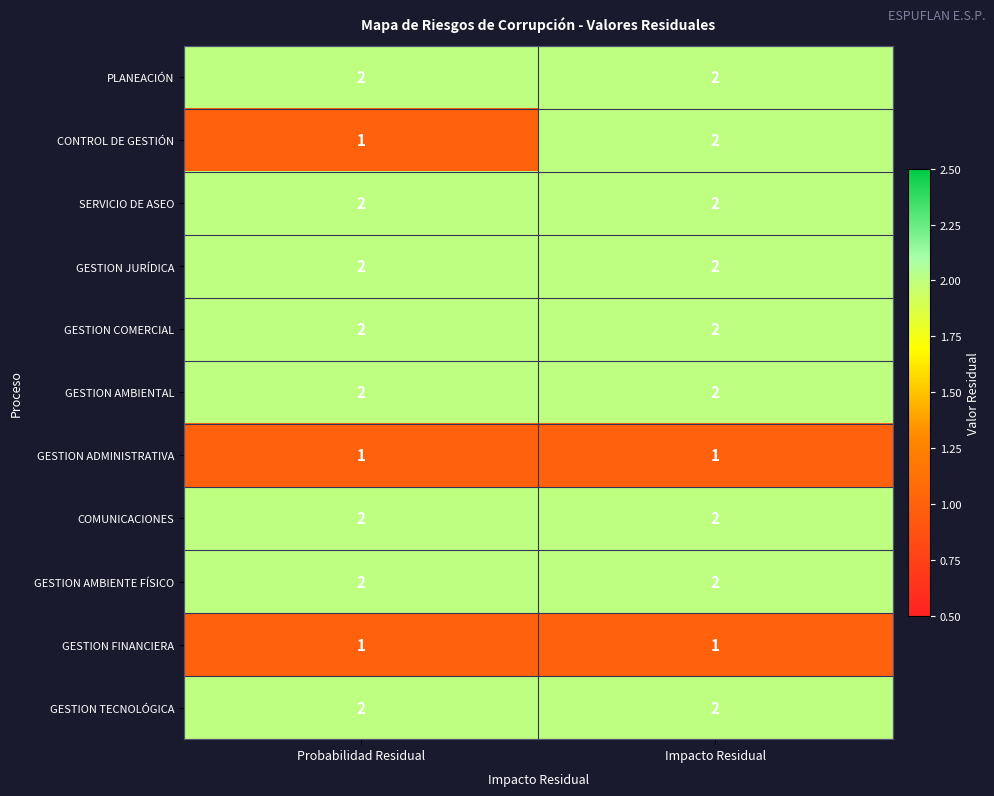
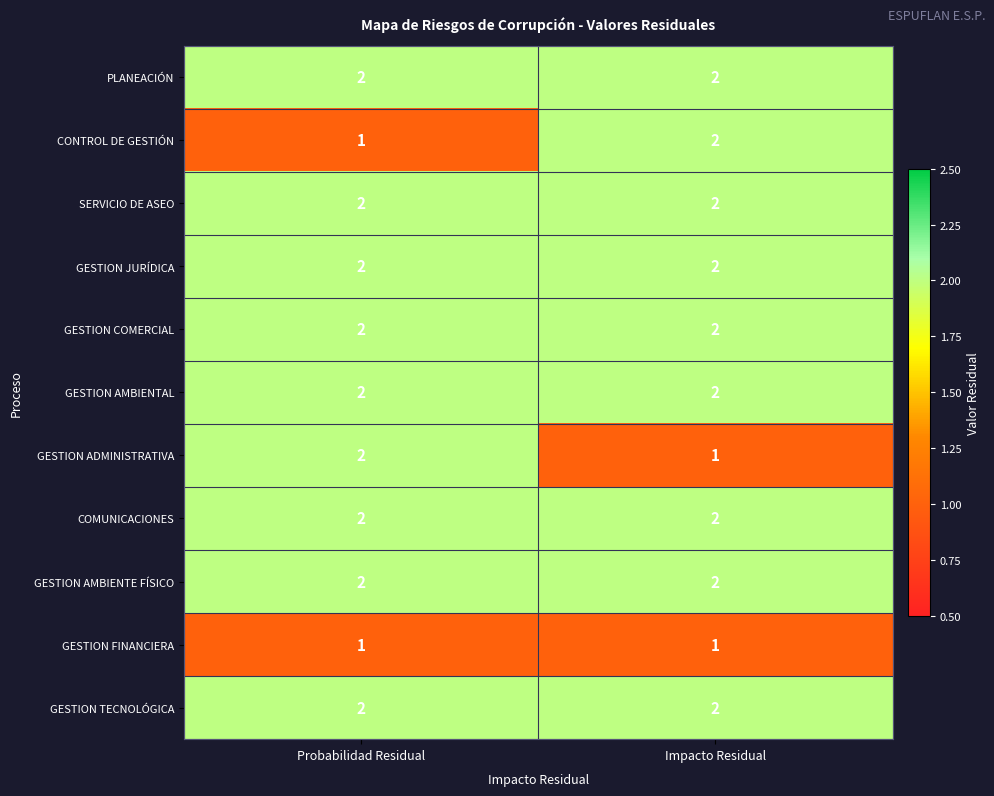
  {
    "PLANEACIÓN": {
      "Probabilidad Residual": 2,
      "Impacto Residual": 2
    },
    "CONTROL DE GESTIÓN": {
      "Probabilidad Residual": 1,
      "Impacto Residual": 2
    },
    "SERVICIO DE ASEO": {
      "Probabilidad Residual": 2,
      "Impacto Residual": 2
    },
    "GESTION JURÍDICA": {
      "Probabilidad Residual": 2,
      "Impacto Residual": 2
    },
    "GESTION COMERCIAL": {
      "Probabilidad Residual": 2,
      "Impacto Residual": 2
    },
    "GESTION AMBIENTAL": {
      "Probabilidad Residual": 2,
      "Impacto Residual": 2
    },
    "GESTION ADMINISTRATIVA": {
-     "Probabilidad Residual": 1,
+     "Probabilidad Residual": 2,
      "Impacto Residual": 1
    },
    "COMUNICACIONES": {
      "Probabilidad Residual": 2,
      "Impacto Residual": 2
    },
    "GESTION AMBIENTE FÍSICO": {
      "Probabilidad Residual": 2,
      "Impacto Residual": 2
    },
    "GESTION FINANCIERA": {
      "Probabilidad Residual": 1,
      "Impacto Residual": 1
    },
    "GESTION TECNOLÓGICA": {
      "Probabilidad Residual": 2,
      "Impacto Residual": 2
    }
  }
